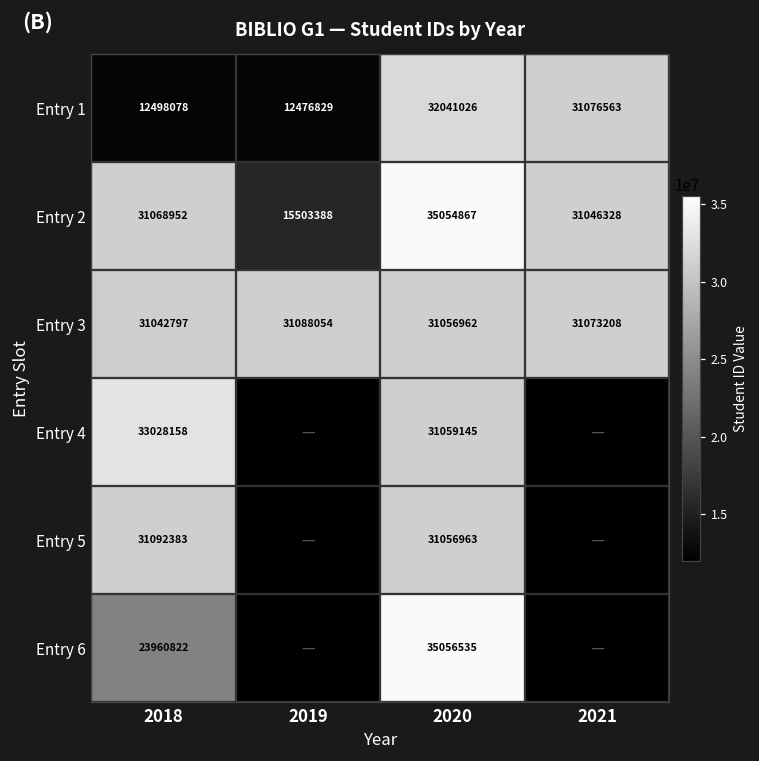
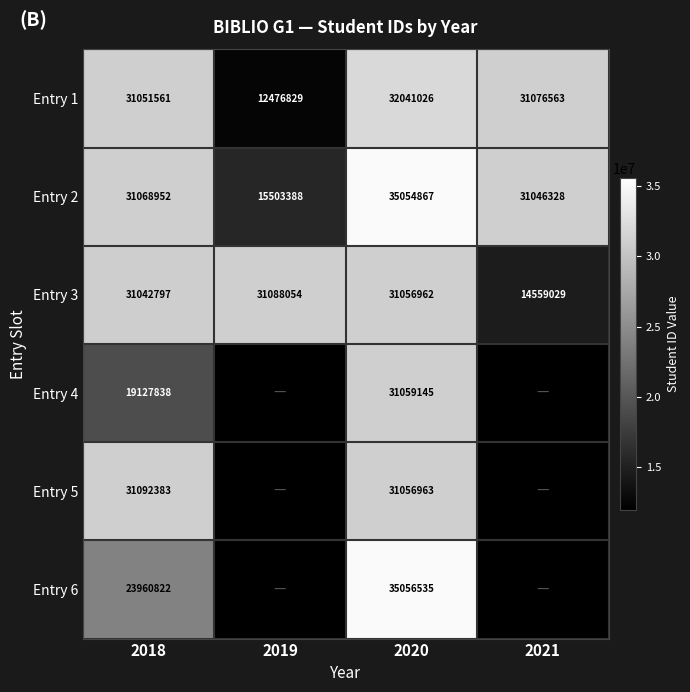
  {
    "Entry 1": {
-     "2018": 12498078,
+     "2018": 31051561,
      "2019": 12476829,
      "2020": 32041026,
      "2021": 31076563
    },
    "Entry 2": {
      "2018": 31068952,
      "2019": 15503388,
      "2020": 35054867,
      "2021": 31046328
    },
    "Entry 3": {
      "2018": 31042797,
      "2019": 31088054,
      "2020": 31056962,
-     "2021": 31073208
+     "2021": 14559029
    },
    "Entry 4": {
-     "2018": 33028158,
+     "2018": 19127838,
      "2020": 31059145
    },
    "Entry 5": {
      "2018": 31092383,
      "2020": 31056963
    },
    "Entry 6": {
      "2018": 23960822,
      "2020": 35056535
    }
  }
